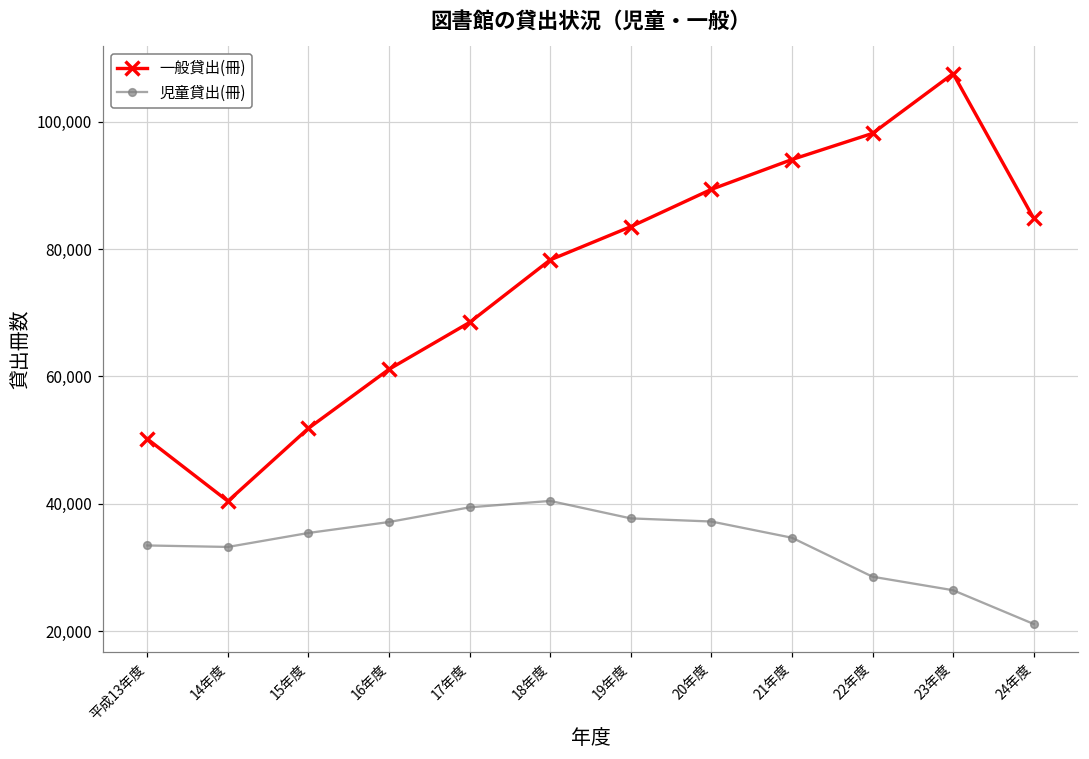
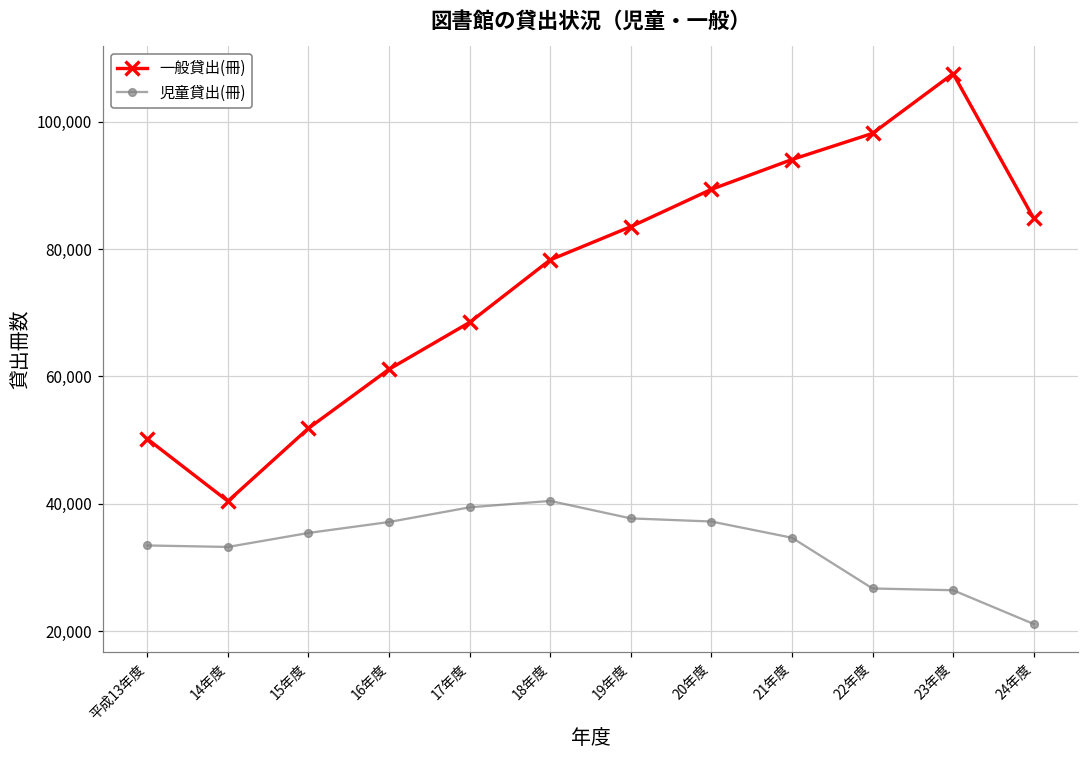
  {
    "一般貸出(冊)": {
      "平成13年度": "50,000",
      "14年度": "40,000",
      "15年度": "52,000",
      "16年度": "61,000",
      "17年度": "68,000",
      "18年度": "78,000",
      "19年度": "84,000",
      "20年度": "89,000",
      "21年度": "94,000",
      "22年度": "98,000",
      "23年度": "108,000",
      "24年度": "85,000"
    },
    "児童貸出(冊)": {
      "平成13年度": "33,000",
      "14年度": "33,000",
      "15年度": "35,000",
      "16年度": "37,000",
      "17年度": "39,000",
      "18年度": "40,000",
      "19年度": "38,000",
      "20年度": "37,000",
      "21年度": "35,000",
-     "22年度": "29,000",
+     "22年度": "27,000",
      "23年度": "26,000",
      "24年度": "21,000"
    }
  }
